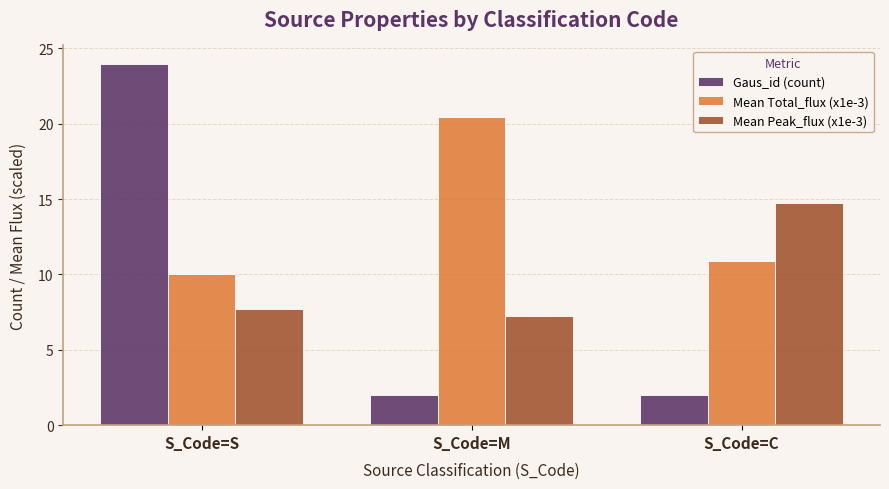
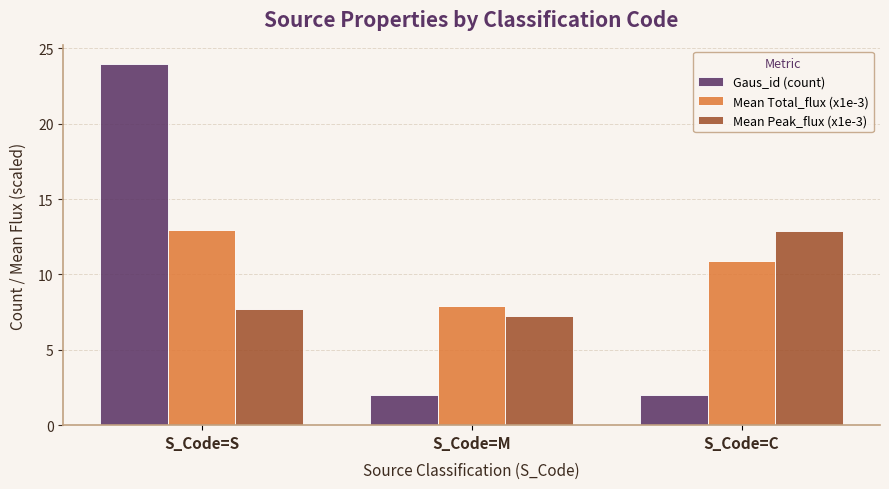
  {
    "Gaus_id (count)": {
      "S_Code=S": 24.0,
      "S_Code=M": 2.0,
      "S_Code=C": 2.0
    },
    "Mean Total_flux (x1e-3)": {
-     "S_Code=S": 10.0,
-     "S_Code=M": 20.4,
+     "S_Code=S": 13.0,
+     "S_Code=M": 7.9,
      "S_Code=C": 10.9
    },
    "Mean Peak_flux (x1e-3)": {
      "S_Code=S": 7.7,
      "S_Code=M": 7.3,
-     "S_Code=C": 14.7
+     "S_Code=C": 12.9
    }
  }
